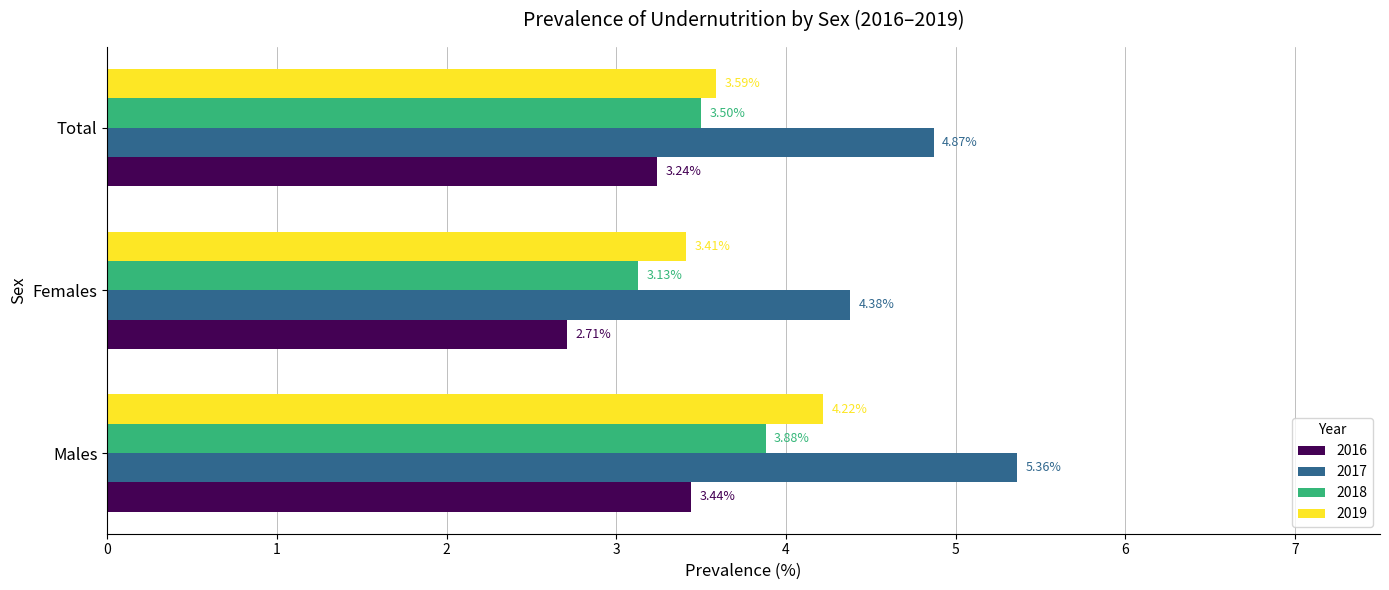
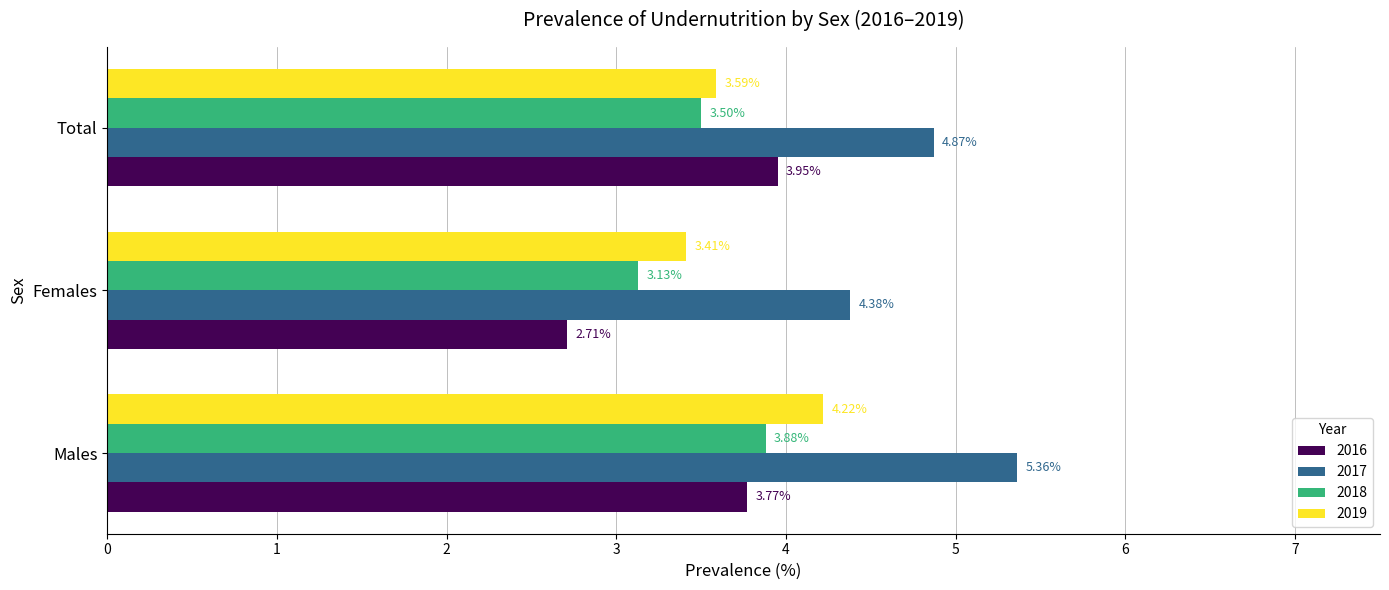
  {
    "2016": {
-     "Total": "3.24%",
+     "Total": "3.95%",
      "Females": "2.71%",
-     "Males": "3.44%"
+     "Males": "3.77%"
    },
    "2017": {
      "Total": "4.87%",
      "Females": "4.38%",
      "Males": "5.36%"
    },
    "2018": {
      "Total": "3.50%",
      "Females": "3.13%",
      "Males": "3.88%"
    },
    "2019": {
      "Total": "3.59%",
      "Females": "3.41%",
      "Males": "4.22%"
    }
  }
